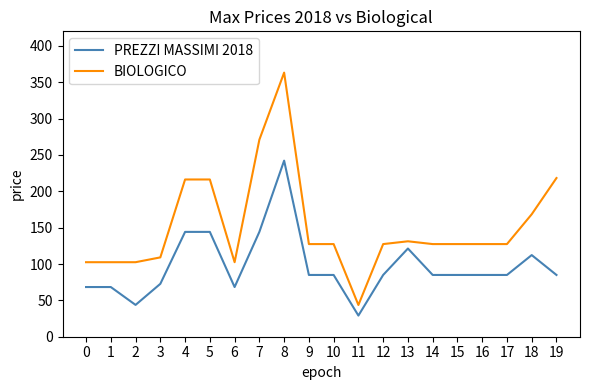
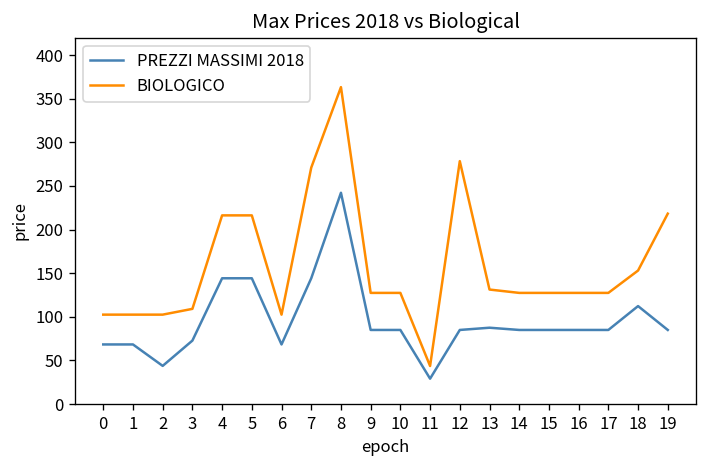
  {
    "PREZZI MASSIMI 2018": {
      "0": 70,
      "1": 70,
      "2": 40,
      "3": 70,
      "4": 140,
      "5": 140,
      "6": 70,
      "7": 140,
      "8": 240,
      "9": 80,
      "10": 80,
      "11": 30,
      "12": 80,
-     "13": 120,
+     "13": 90,
      "14": 80,
      "15": 80,
      "16": 80,
      "17": 80,
      "18": 110,
      "19": 80
    },
    "BIOLOGICO": {
      "0": 100,
      "1": 100,
      "2": 100,
      "3": 110,
      "4": 220,
      "5": 220,
      "6": 100,
      "7": 270,
      "8": 360,
      "9": 130,
      "10": 130,
      "11": 40,
-     "12": 130,
+     "12": 280,
      "13": 130,
      "14": 130,
      "15": 130,
      "16": 130,
      "17": 130,
-     "18": 170,
+     "18": 150,
      "19": 220
    }
  }
